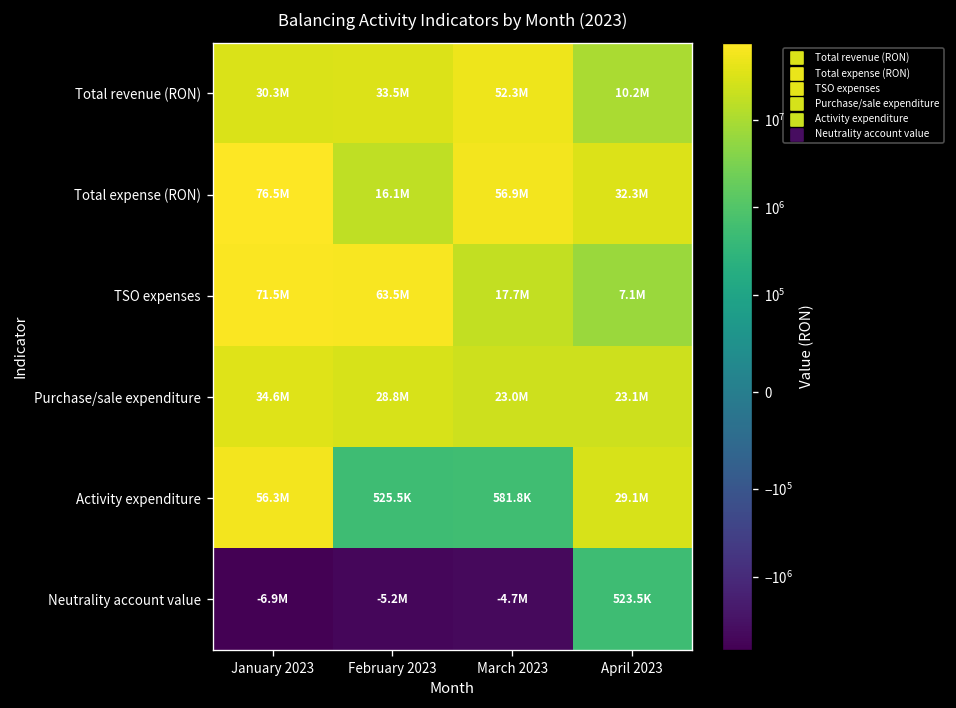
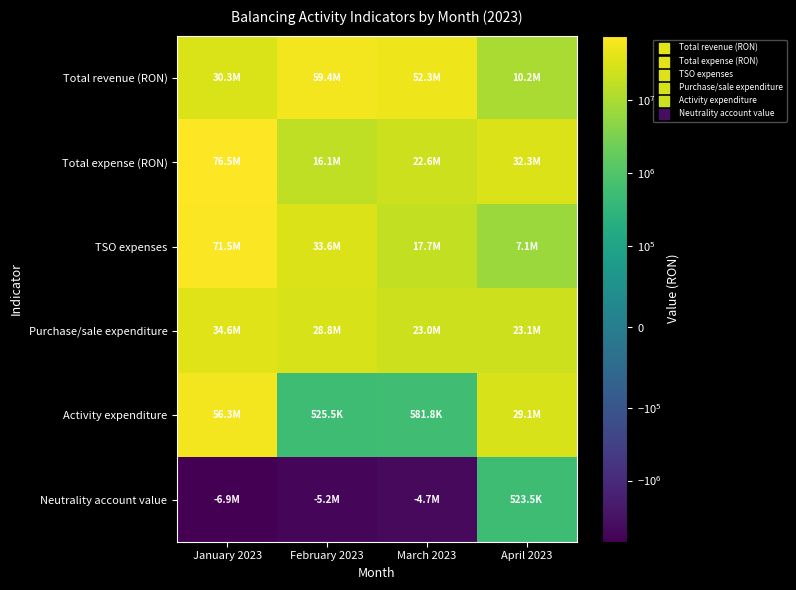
  {
    "Total revenue (RON)": {
      "January 2023": "30.3M",
-     "February 2023": "33.5M",
+     "February 2023": "59.4M",
      "March 2023": "52.3M",
      "April 2023": "10.2M"
    },
    "Total expense (RON)": {
      "January 2023": "76.5M",
      "February 2023": "16.1M",
-     "March 2023": "56.9M",
+     "March 2023": "22.6M",
      "April 2023": "32.3M"
    },
    "TSO expenses": {
      "January 2023": "71.5M",
-     "February 2023": "63.5M",
+     "February 2023": "33.6M",
      "March 2023": "17.7M",
      "April 2023": "7.1M"
    },
    "Purchase/sale expenditure": {
      "January 2023": "34.6M",
      "February 2023": "28.8M",
      "March 2023": "23.0M",
      "April 2023": "23.1M"
    },
    "Activity expenditure": {
      "January 2023": "56.3M",
      "February 2023": "525.5K",
      "March 2023": "581.8K",
      "April 2023": "29.1M"
    },
    "Neutrality account value": {
      "January 2023": "-6.9M",
      "February 2023": "-5.2M",
      "March 2023": "-4.7M",
      "April 2023": "523.5K"
    }
  }
